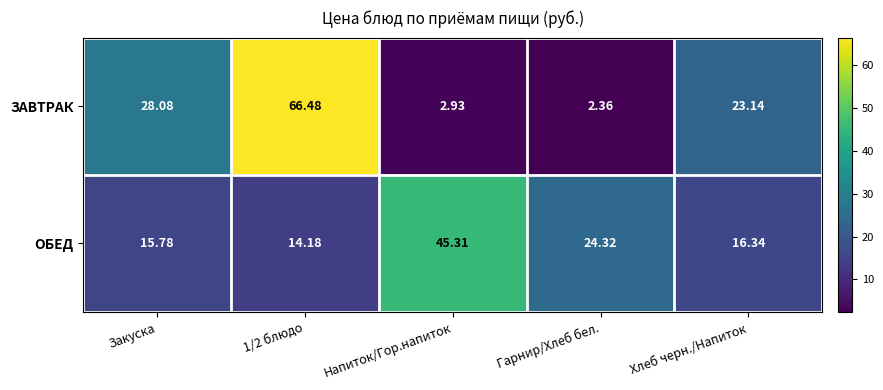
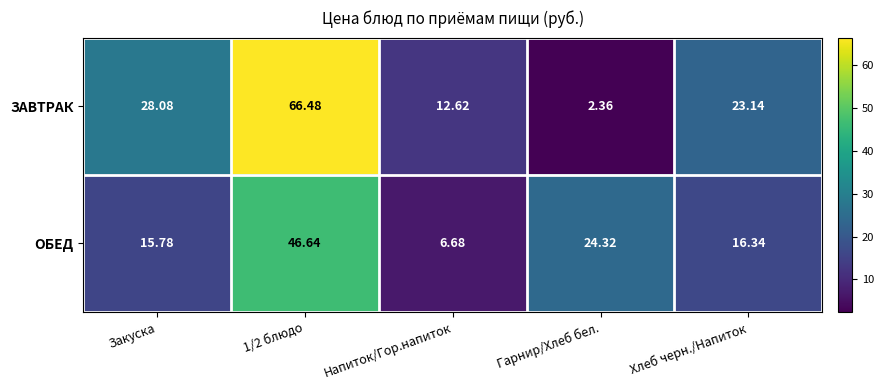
  {
    "ЗАВТРАК": {
      "Закуска": 28.08,
      "1/2 блюдо": 66.48,
-     "Напиток/Гор.напиток": 2.93,
+     "Напиток/Гор.напиток": 12.62,
      "Гарнир/Хлеб бел.": 2.36,
      "Хлеб черн./Напиток": 23.14
    },
    "ОБЕД": {
      "Закуска": 15.78,
-     "1/2 блюдо": 14.18,
-     "Напиток/Гор.напиток": 45.31,
+     "1/2 блюдо": 46.64,
+     "Напиток/Гор.напиток": 6.68,
      "Гарнир/Хлеб бел.": 24.32,
      "Хлеб черн./Напиток": 16.34
    }
  }
